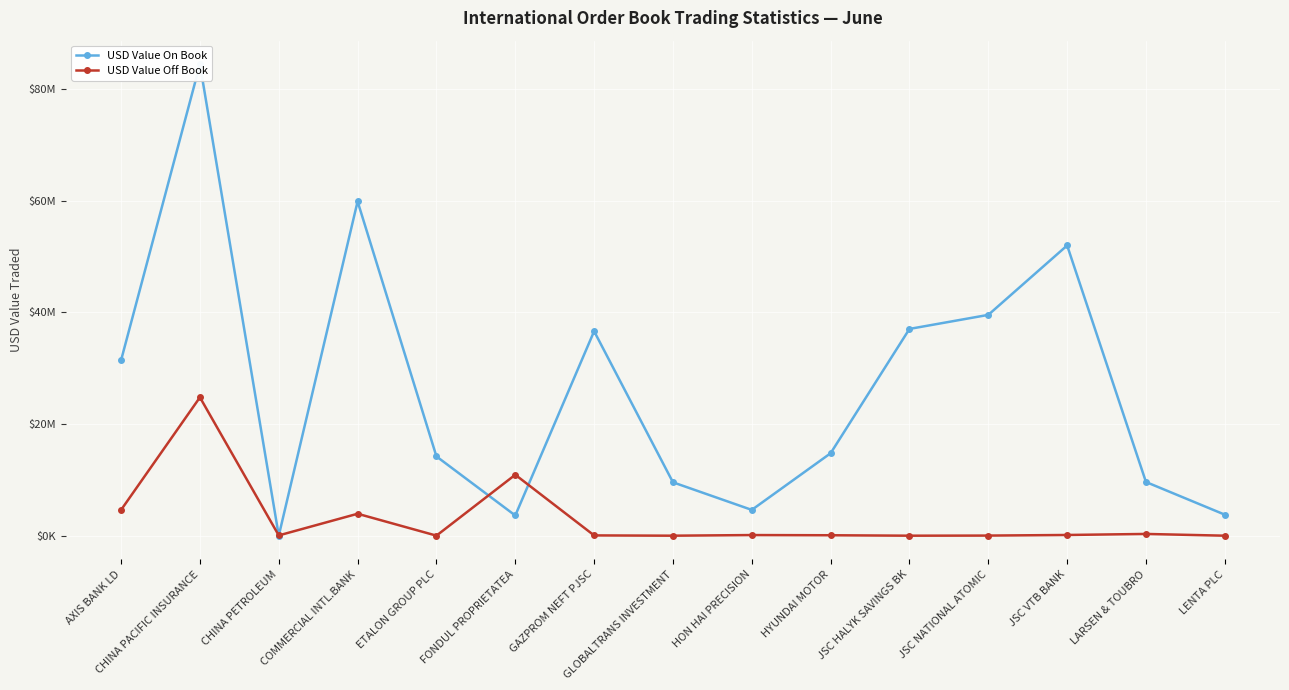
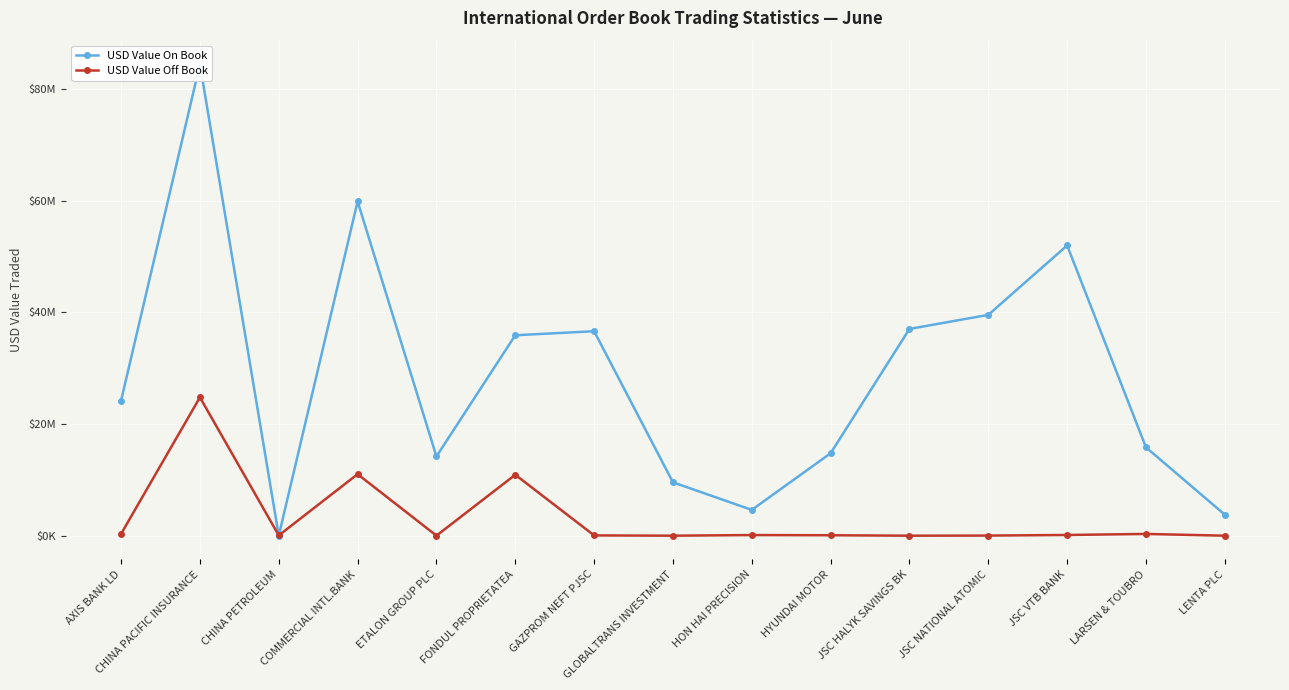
  {
    "USD Value On Book": {
-     "AXIS BANK LD": "$31000000",
+     "AXIS BANK LD": "$24000000",
      "COMMERCIAL INTL.BANK": "$60000000",
      "ETALON GROUP PLC": "$14000000",
-     "FONDUL PROPRIETATEA": "$4000000",
+     "FONDUL PROPRIETATEA": "$36000000",
      "GAZPROM NEFT PJSC": "$37000000",
      "GLOBALTRANS INVESTMENT": "$10000000",
      "HON HAI PRECISION": "$5000000",
      "HYUNDAI MOTOR": "$15000000",
      "JSC HALYK SAVINGS BK": "$37000000",
      "JSC NATIONAL ATOMIC": "$40000000",
      "JSC VTB BANK": "$52000000",
-     "LARSEN & TOUBRO": "$10000000",
+     "LARSEN & TOUBRO": "$16000000",
      "LENTA PLC": "$4000000"
    },
    "USD Value Off Book": {
-     "AXIS BANK LD": "$5000000",
+     "AXIS BANK LD": "$0",
      "CHINA PACIFIC INSURANCE": "$25000000",
-     "COMMERCIAL INTL.BANK": "$4000000",
+     "COMMERCIAL INTL.BANK": "$11000000",
      "ETALON GROUP PLC": "$0",
      "FONDUL PROPRIETATEA": "$11000000",
      "GAZPROM NEFT PJSC": "$0",
      "GLOBALTRANS INVESTMENT": "$0",
      "HON HAI PRECISION": "$0",
      "HYUNDAI MOTOR": "$0",
      "JSC HALYK SAVINGS BK": "$0",
      "JSC NATIONAL ATOMIC": "$0",
      "JSC VTB BANK": "$0",
      "LARSEN & TOUBRO": "$0",
      "LENTA PLC": "$0"
    }
  }
